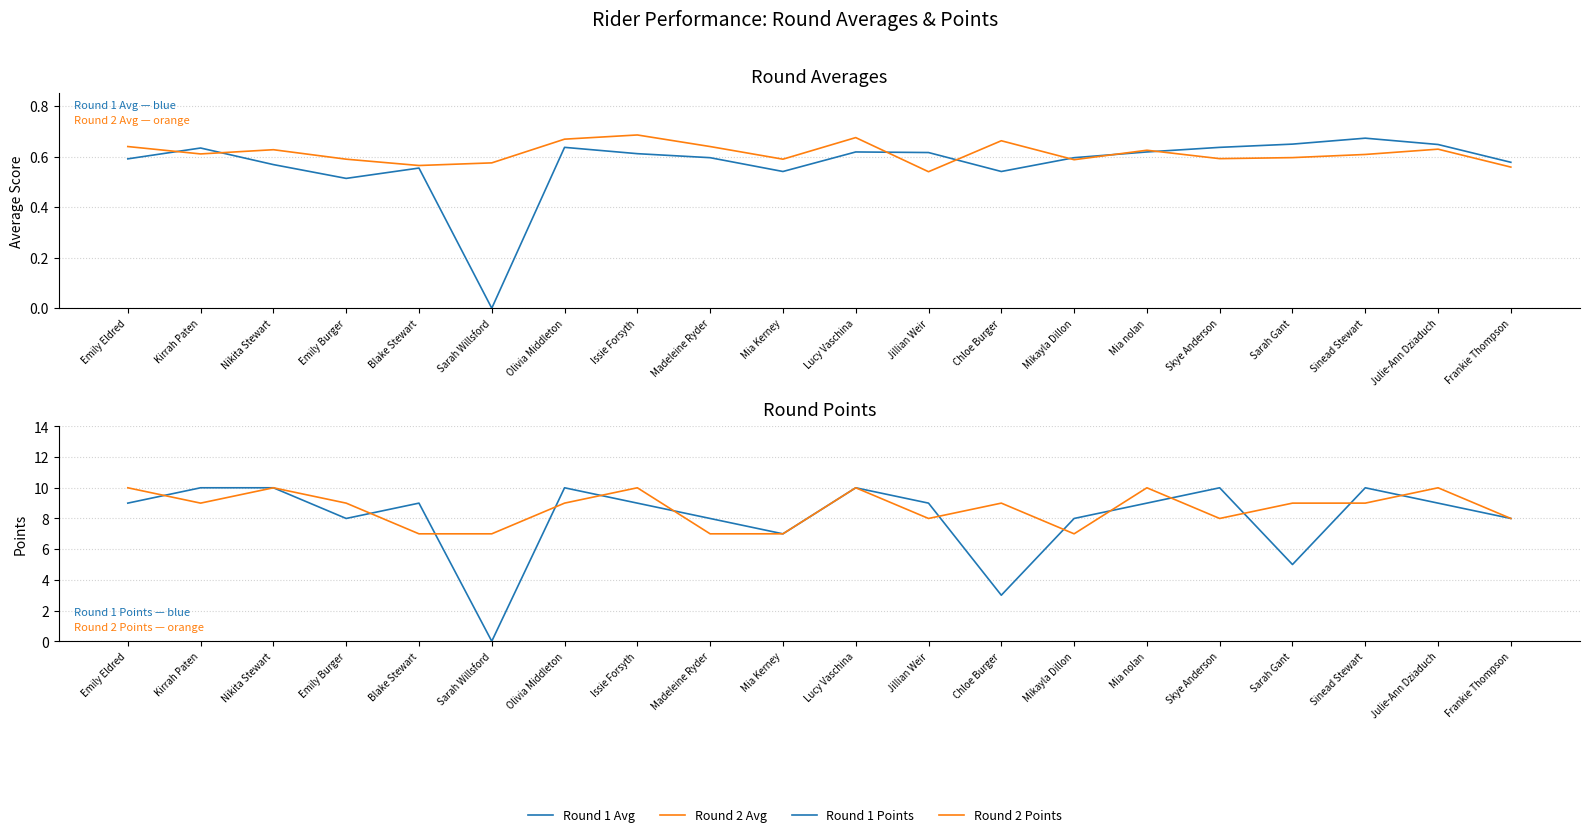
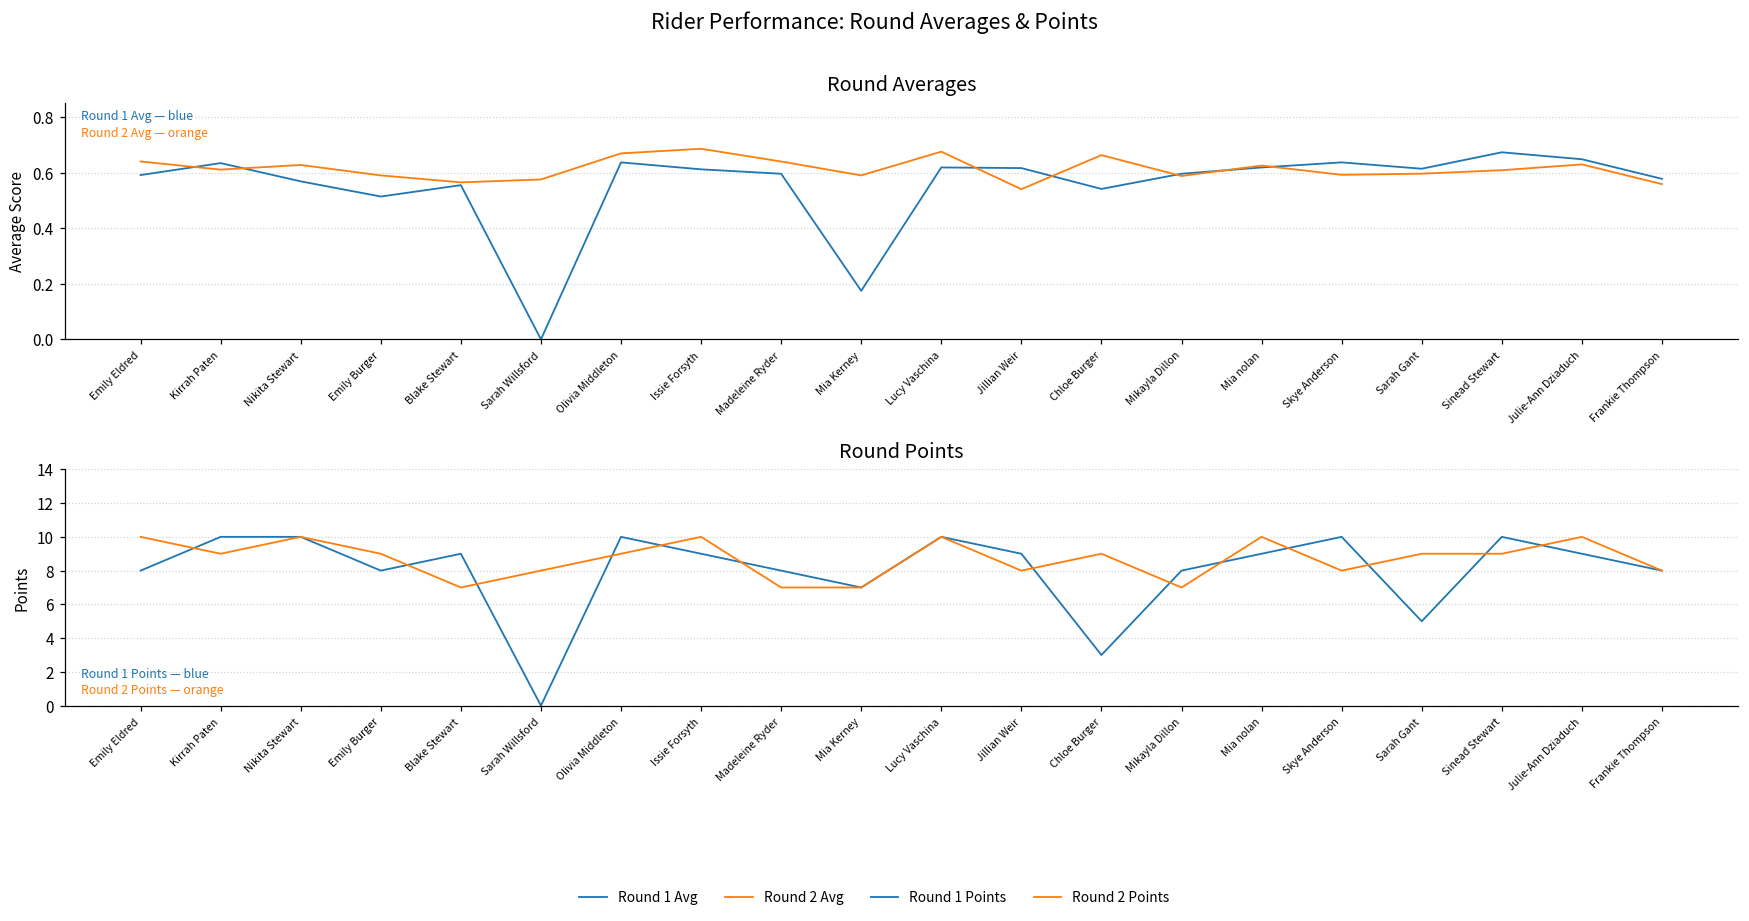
  {
    "Round Averages": {
      "Round 1 Avg": {
        "Emily Eldred": 0.59,
        "Kirrah Paten": 0.63,
        "Nikita Stewart": 0.57,
        "Emily Burger": 0.51,
        "Sarah Willsford": 0.00,
        "Olivia Middleton": 0.64,
        "Issie Forsyth": 0.61,
        "Madeleine Ryder": 0.60,
-       "Mia Kerney": 0.54,
+       "Mia Kerney": 0.17,
        "Lucy Vaschina": 0.62,
        "Jillian Weir": 0.62,
        "Chloe Burger": 0.54,
        "Skye Anderson": 0.64,
-       "Sarah Gant": 0.65,
+       "Sarah Gant": 0.61,
        "Sinead Stewart": 0.67,
        "Julie-Ann Dziaduch": 0.65,
        "Frankie Thompson": 0.58
      },
      "Round 2 Avg": {
        "Kirrah Paten": 0.61,
        "Nikita Stewart": 0.63,
        "Emily Burger": 0.59,
        "Sarah Willsford": 0.58,
        "Olivia Middleton": 0.67,
        "Issie Forsyth": 0.69,
        "Madeleine Ryder": 0.64,
        "Mia Kerney": 0.59,
        "Lucy Vaschina": 0.68,
        "Jillian Weir": 0.54,
        "Chloe Burger": 0.66,
        "Skye Anderson": 0.59,
        "Sarah Gant": 0.60,
        "Sinead Stewart": 0.61,
        "Julie-Ann Dziaduch": 0.63,
        "Frankie Thompson": 0.56
      }
    },
    "Round Points": {
      "Round 1 Points": {
-       "Emily Eldred": 9,
+       "Emily Eldred": 8,
        "Kirrah Paten": 10,
        "Emily Burger": 8,
        "Blake Stewart": 9,
        "Sarah Willsford": 0,
        "Olivia Middleton": 10,
        "Issie Forsyth": 9,
        "Madeleine Ryder": 8,
        "Jillian Weir": 9,
        "Chloe Burger": 3,
        "Mikayla Dillon": 8,
        "Mia nolan": 9,
        "Skye Anderson": 10,
        "Sarah Gant": 5,
        "Sinead Stewart": 10,
        "Julie-Ann Dziaduch": 9
      },
      "Round 2 Points": {
        "Emily Eldred": 10,
        "Kirrah Paten": 9,
        "Emily Burger": 9,
        "Blake Stewart": 7,
-       "Sarah Willsford": 7,
+       "Sarah Willsford": 8,
        "Olivia Middleton": 9,
        "Issie Forsyth": 10,
        "Madeleine Ryder": 7,
        "Jillian Weir": 8,
        "Chloe Burger": 9,
        "Mikayla Dillon": 7,
        "Mia nolan": 10,
        "Skye Anderson": 8,
        "Sarah Gant": 9,
        "Sinead Stewart": 9,
        "Julie-Ann Dziaduch": 10
      }
    }
  }
